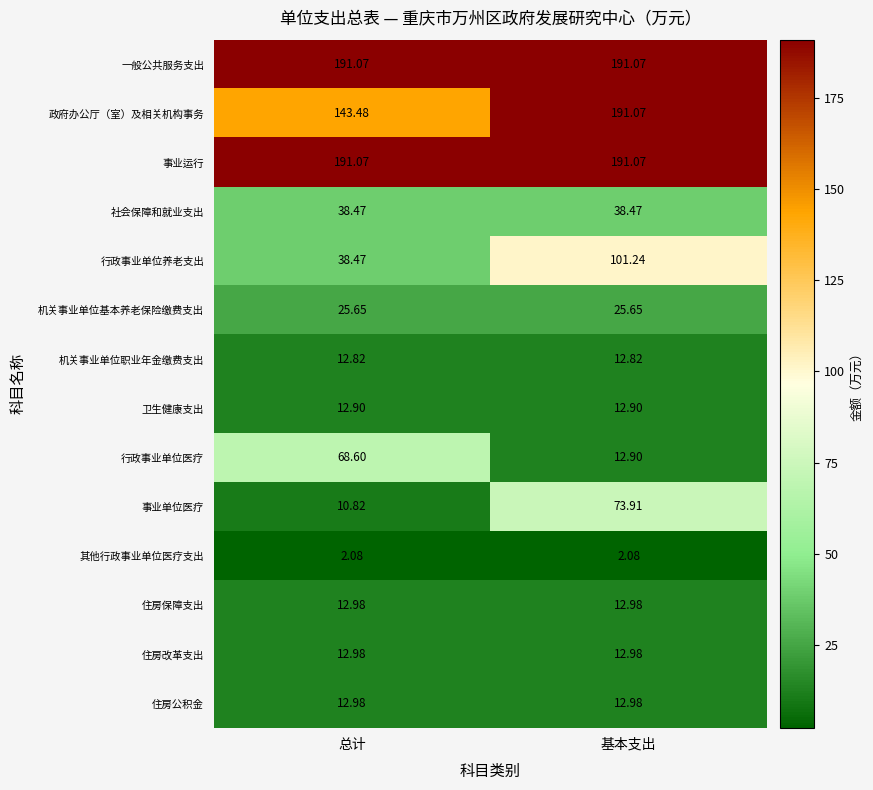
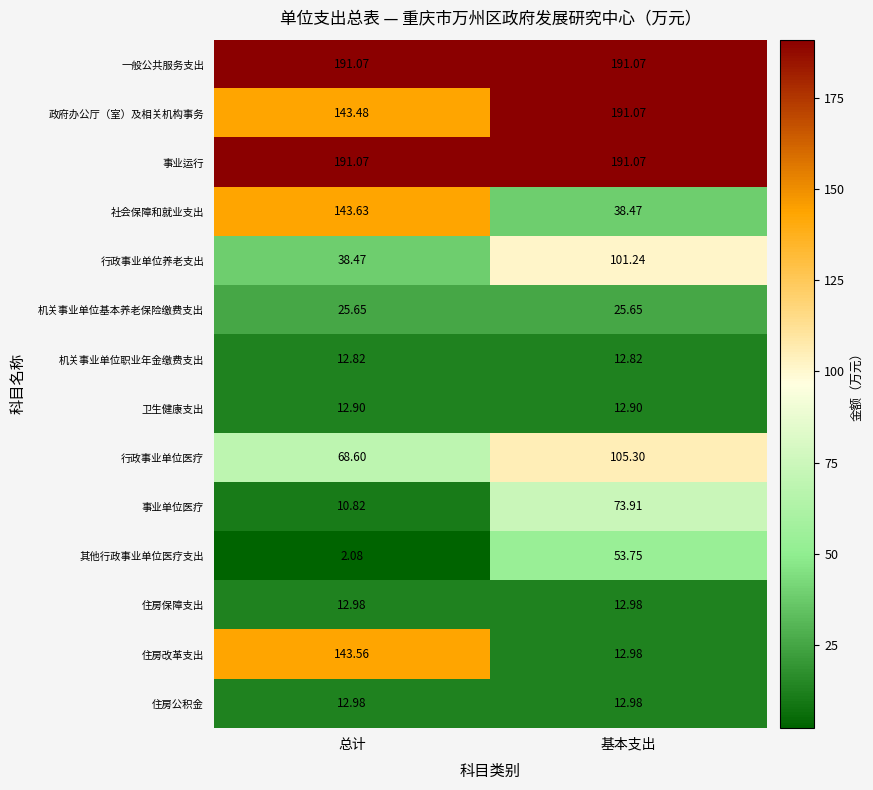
  {
    "一般公共服务支出": {
      "总计": 191.07,
      "基本支出": 191.07
    },
    "政府办公厅（室）及相关机构事务": {
      "总计": 143.48,
      "基本支出": 191.07
    },
    "事业运行": {
      "总计": 191.07,
      "基本支出": 191.07
    },
    "社会保障和就业支出": {
-     "总计": 38.47,
+     "总计": 143.63,
      "基本支出": 38.47
    },
    "行政事业单位养老支出": {
      "总计": 38.47,
      "基本支出": 101.24
    },
    "机关事业单位基本养老保险缴费支出": {
      "总计": 25.65,
      "基本支出": 25.65
    },
    "机关事业单位职业年金缴费支出": {
      "总计": 12.82,
      "基本支出": 12.82
    },
    "卫生健康支出": {
      "总计": 12.90,
      "基本支出": 12.90
    },
    "行政事业单位医疗": {
      "总计": 68.60,
-     "基本支出": 12.90
+     "基本支出": 105.30
    },
    "事业单位医疗": {
      "总计": 10.82,
      "基本支出": 73.91
    },
    "其他行政事业单位医疗支出": {
      "总计": 2.08,
-     "基本支出": 2.08
+     "基本支出": 53.75
    },
    "住房保障支出": {
      "总计": 12.98,
      "基本支出": 12.98
    },
    "住房改革支出": {
-     "总计": 12.98,
+     "总计": 143.56,
      "基本支出": 12.98
    },
    "住房公积金": {
      "总计": 12.98,
      "基本支出": 12.98
    }
  }
